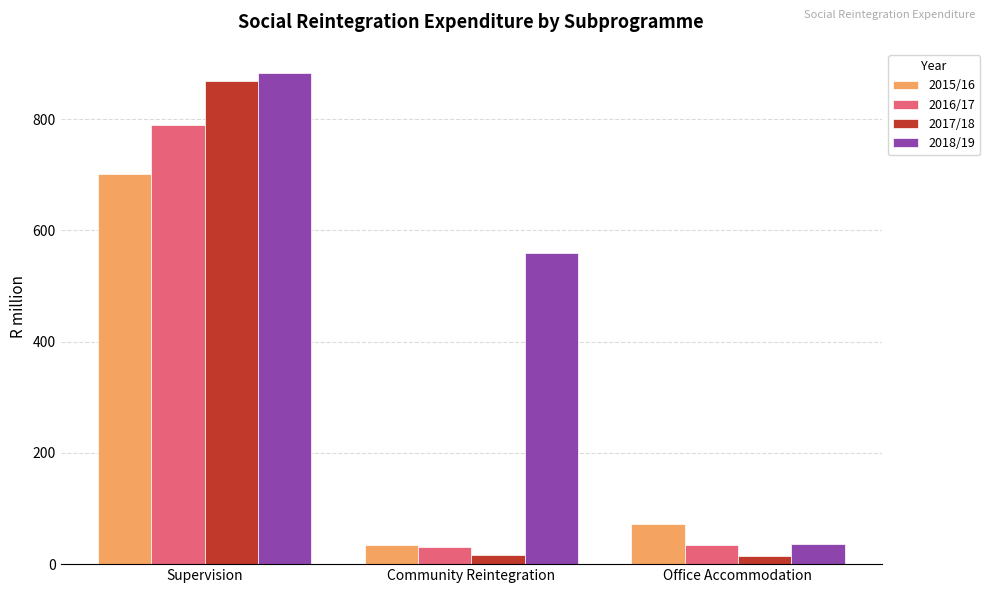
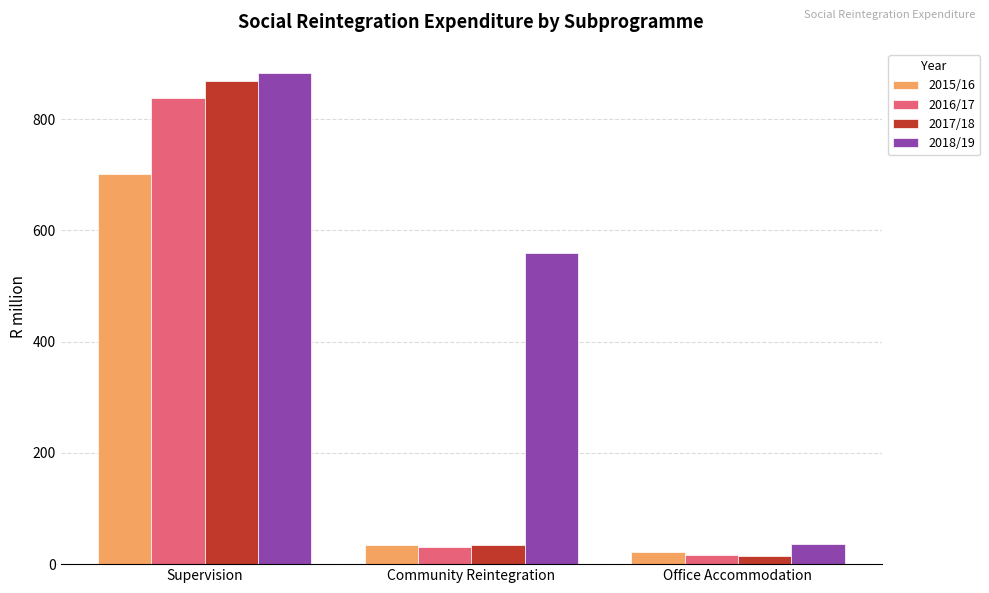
  {
    "2015/16": {
      "Supervision": 700,
      "Community Reintegration": 40,
-     "Office Accommodation": 70
+     "Office Accommodation": 20
    },
    "2016/17": {
-     "Supervision": 790,
+     "Supervision": 840,
      "Community Reintegration": 30,
-     "Office Accommodation": 40
+     "Office Accommodation": 20
    },
    "2017/18": {
      "Supervision": 870,
-     "Community Reintegration": 20,
+     "Community Reintegration": 30,
      "Office Accommodation": 10
    },
    "2018/19": {
      "Supervision": 880,
      "Community Reintegration": 560,
      "Office Accommodation": 40
    }
  }
